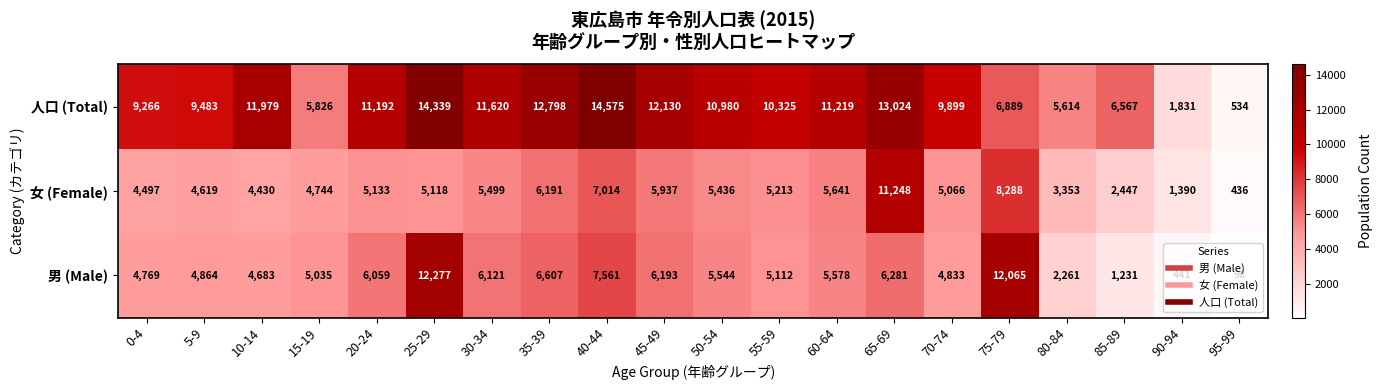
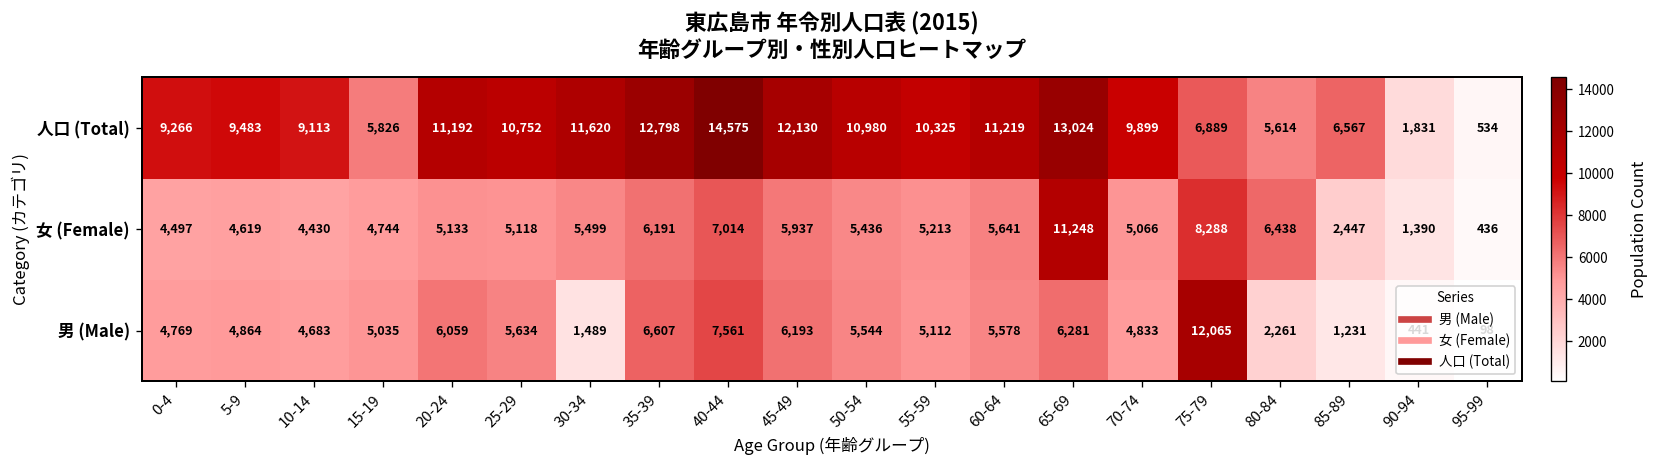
  {
    "人口 (Total)": {
      "0-4": "9,266",
      "5-9": "9,483",
-     "10-14": "11,979",
+     "10-14": "9,113",
      "15-19": "5,826",
      "20-24": "11,192",
-     "25-29": "14,339",
+     "25-29": "10,752",
      "30-34": "11,620",
      "35-39": "12,798",
      "40-44": "14,575",
      "45-49": "12,130",
      "50-54": "10,980",
      "55-59": "10,325",
      "60-64": "11,219",
      "65-69": "13,024",
      "70-74": "9,899",
      "75-79": "6,889",
      "80-84": "5,614",
      "85-89": "6,567",
      "90-94": "1,831",
      "95-99": "534"
    },
    "女 (Female)": {
      "0-4": "4,497",
      "5-9": "4,619",
      "10-14": "4,430",
      "15-19": "4,744",
      "20-24": "5,133",
      "25-29": "5,118",
      "30-34": "5,499",
      "35-39": "6,191",
      "40-44": "7,014",
      "45-49": "5,937",
      "50-54": "5,436",
      "55-59": "5,213",
      "60-64": "5,641",
      "65-69": "11,248",
      "70-74": "5,066",
      "75-79": "8,288",
-     "80-84": "3,353",
+     "80-84": "6,438",
      "85-89": "2,447",
      "90-94": "1,390",
      "95-99": "436"
    },
    "男 (Male)": {
      "0-4": "4,769",
      "5-9": "4,864",
      "10-14": "4,683",
      "15-19": "5,035",
      "20-24": "6,059",
-     "25-29": "12,277",
-     "30-34": "6,121",
+     "25-29": "5,634",
+     "30-34": "1,489",
      "35-39": "6,607",
      "40-44": "7,561",
      "45-49": "6,193",
      "50-54": "5,544",
      "55-59": "5,112",
      "60-64": "5,578",
      "65-69": "6,281",
      "70-74": "4,833",
      "75-79": "12,065",
      "80-84": "2,261",
      "85-89": "1,231"
    }
  }
